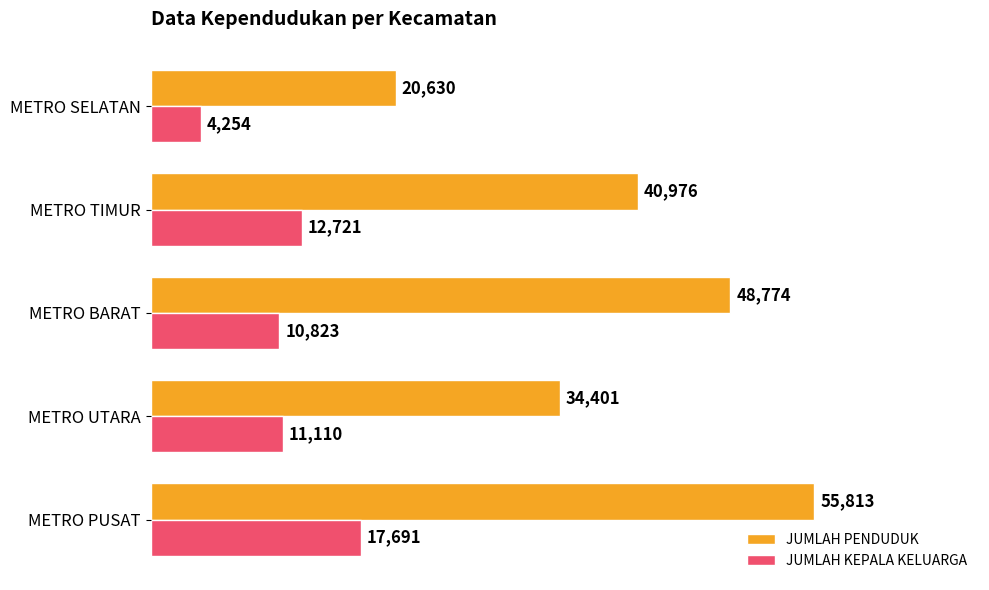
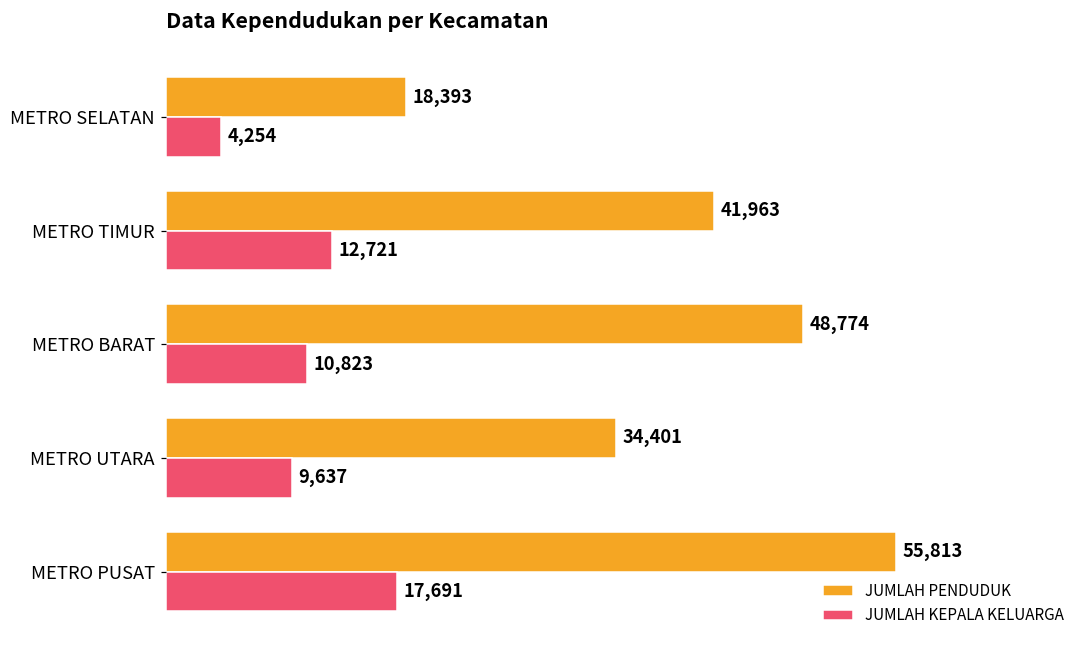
  {
    "JUMLAH PENDUDUK": {
-     "METRO SELATAN": "20,630",
-     "METRO TIMUR": "40,976",
+     "METRO SELATAN": "18,393",
+     "METRO TIMUR": "41,963",
      "METRO BARAT": "48,774",
      "METRO UTARA": "34,401",
      "METRO PUSAT": "55,813"
    },
    "JUMLAH KEPALA KELUARGA": {
      "METRO SELATAN": "4,254",
      "METRO TIMUR": "12,721",
      "METRO BARAT": "10,823",
-     "METRO UTARA": "11,110",
+     "METRO UTARA": "9,637",
      "METRO PUSAT": "17,691"
    }
  }
